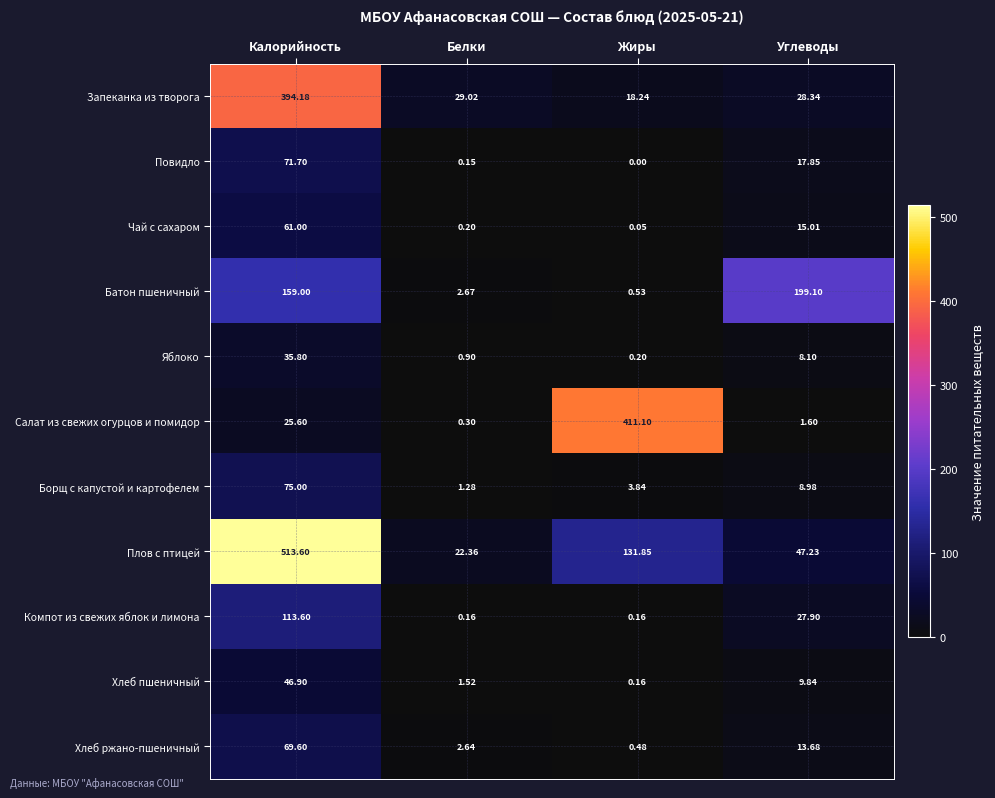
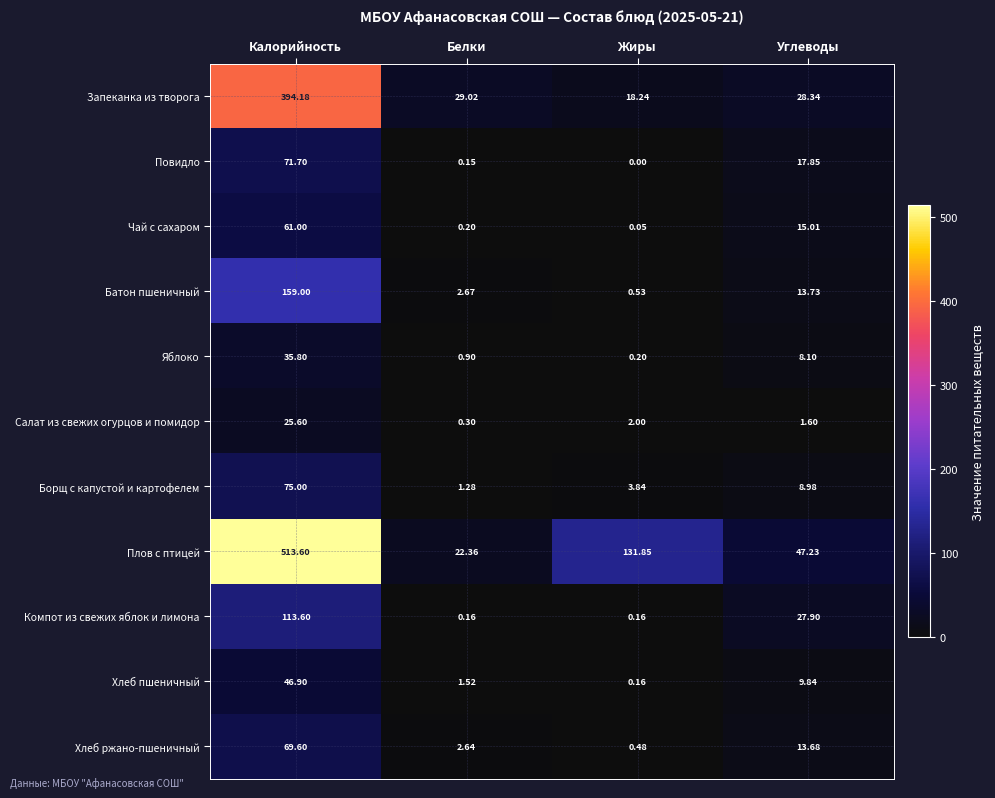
  {
    "Запеканка из творога": {
      "Калорийность": 394.18,
      "Белки": 29.02,
      "Жиры": 18.24,
      "Углеводы": 28.34
    },
    "Повидло": {
      "Калорийность": 71.70,
      "Белки": 0.15,
      "Жиры": 0.00,
      "Углеводы": 17.85
    },
    "Чай с сахаром": {
      "Калорийность": 61.00,
      "Белки": 0.20,
      "Жиры": 0.05,
      "Углеводы": 15.01
    },
    "Батон пшеничный": {
      "Калорийность": 159.00,
      "Белки": 2.67,
      "Жиры": 0.53,
-     "Углеводы": 199.10
+     "Углеводы": 13.73
    },
    "Яблоко": {
      "Калорийность": 35.80,
      "Белки": 0.90,
      "Жиры": 0.20,
      "Углеводы": 8.10
    },
    "Салат из свежих огурцов и помидор": {
      "Калорийность": 25.60,
      "Белки": 0.30,
-     "Жиры": 411.10,
+     "Жиры": 2.00,
      "Углеводы": 1.60
    },
    "Борщ с капустой и картофелем": {
      "Калорийность": 75.00,
      "Белки": 1.28,
      "Жиры": 3.84,
      "Углеводы": 8.98
    },
    "Плов с птицей": {
      "Калорийность": 513.60,
      "Белки": 22.36,
      "Жиры": 131.85,
      "Углеводы": 47.23
    },
    "Компот из свежих яблок и лимона": {
      "Калорийность": 113.60,
      "Белки": 0.16,
      "Жиры": 0.16,
      "Углеводы": 27.90
    },
    "Хлеб пшеничный": {
      "Калорийность": 46.90,
      "Белки": 1.52,
      "Жиры": 0.16,
      "Углеводы": 9.84
    },
    "Хлеб ржано-пшеничный": {
      "Калорийность": 69.60,
      "Белки": 2.64,
      "Жиры": 0.48,
      "Углеводы": 13.68
    }
  }
